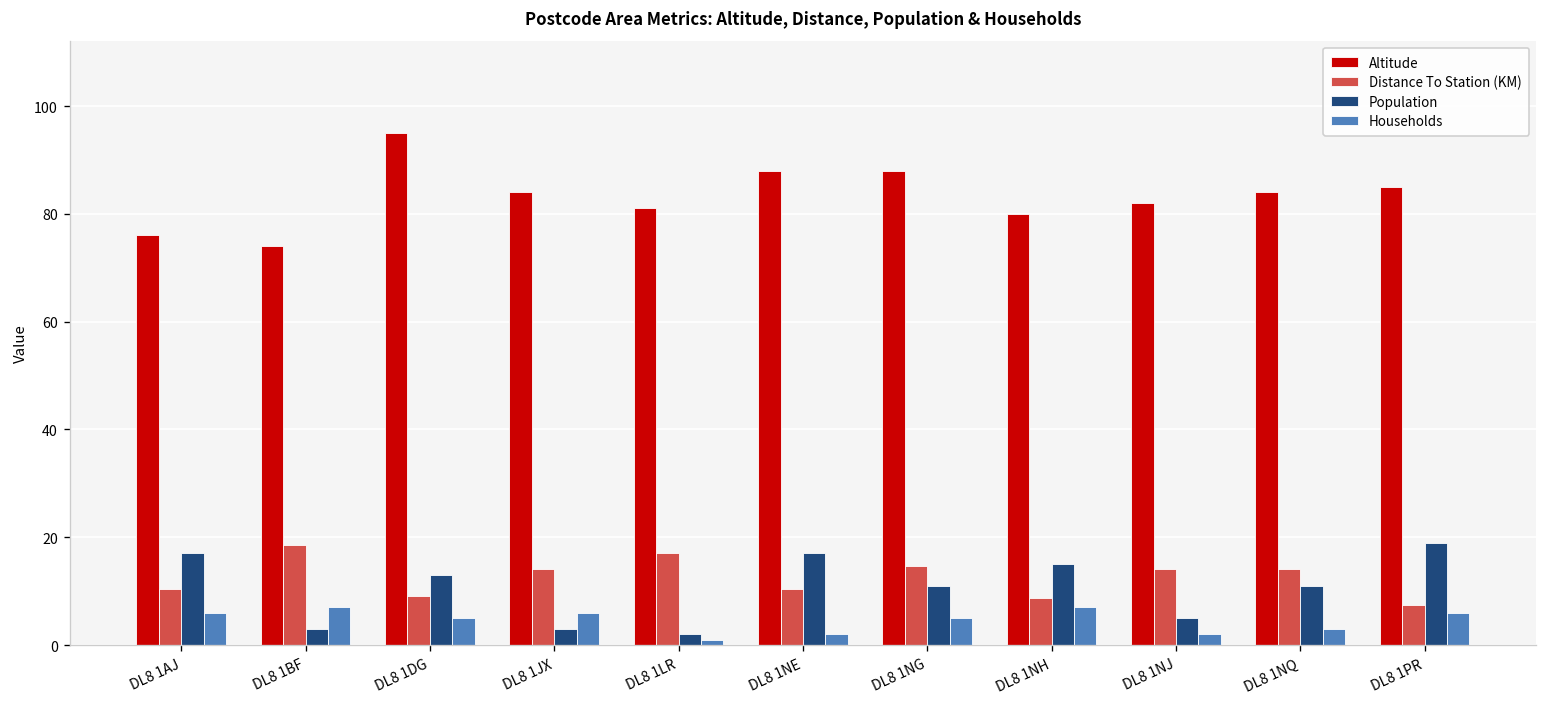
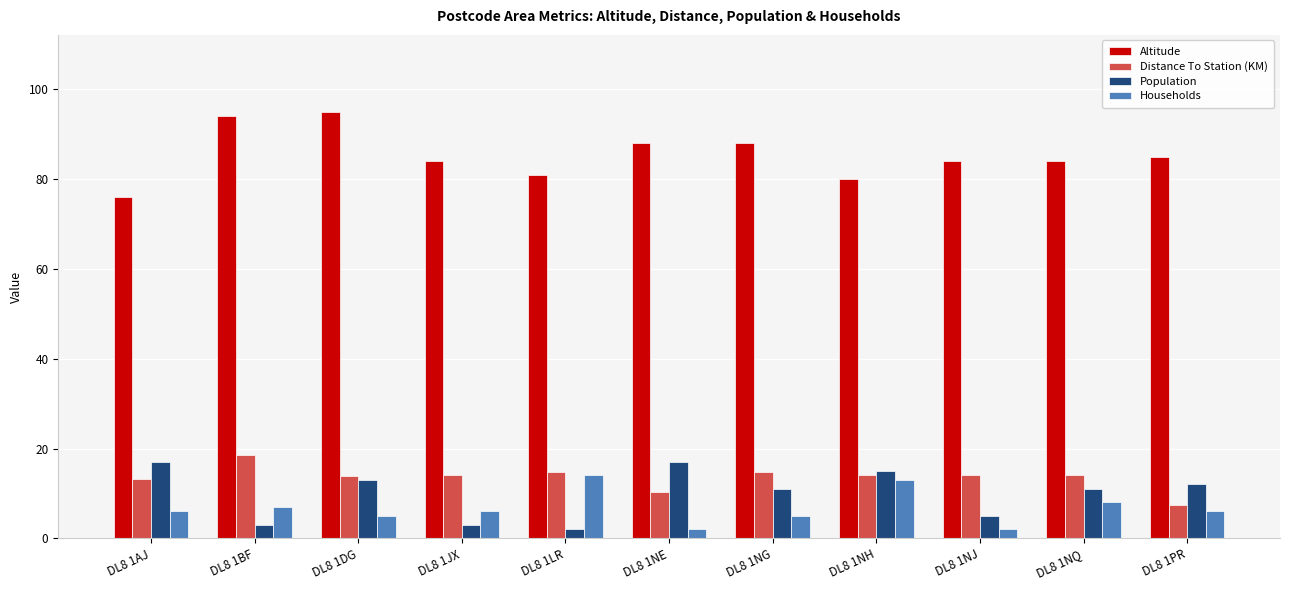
  {
    "Altitude": {
      "DL8 1AJ": 76,
-     "DL8 1BF": 74,
+     "DL8 1BF": 94,
      "DL8 1DG": 95,
      "DL8 1JX": 84,
      "DL8 1LR": 81,
      "DL8 1NE": 88,
      "DL8 1NG": 88,
      "DL8 1NH": 80,
-     "DL8 1NJ": 82,
+     "DL8 1NJ": 84,
      "DL8 1NQ": 84,
      "DL8 1PR": 85
    },
    "Distance To Station (KM)": {
-     "DL8 1AJ": 10,
+     "DL8 1AJ": 13,
      "DL8 1BF": 19,
-     "DL8 1DG": 9,
+     "DL8 1DG": 14,
      "DL8 1JX": 14,
-     "DL8 1LR": 17,
+     "DL8 1LR": 15,
      "DL8 1NE": 10,
      "DL8 1NG": 15,
-     "DL8 1NH": 9,
+     "DL8 1NH": 14,
      "DL8 1NJ": 14,
      "DL8 1NQ": 14,
      "DL8 1PR": 7
    },
    "Population": {
      "DL8 1AJ": 17,
      "DL8 1BF": 3,
      "DL8 1DG": 13,
      "DL8 1JX": 3,
      "DL8 1LR": 2,
      "DL8 1NE": 17,
      "DL8 1NG": 11,
      "DL8 1NH": 15,
      "DL8 1NJ": 5,
      "DL8 1NQ": 11,
-     "DL8 1PR": 19
+     "DL8 1PR": 12
    },
    "Households": {
      "DL8 1AJ": 6,
      "DL8 1BF": 7,
      "DL8 1DG": 5,
      "DL8 1JX": 6,
-     "DL8 1LR": 1,
+     "DL8 1LR": 14,
      "DL8 1NE": 2,
      "DL8 1NG": 5,
-     "DL8 1NH": 7,
+     "DL8 1NH": 13,
      "DL8 1NJ": 2,
-     "DL8 1NQ": 3,
+     "DL8 1NQ": 8,
      "DL8 1PR": 6
    }
  }
